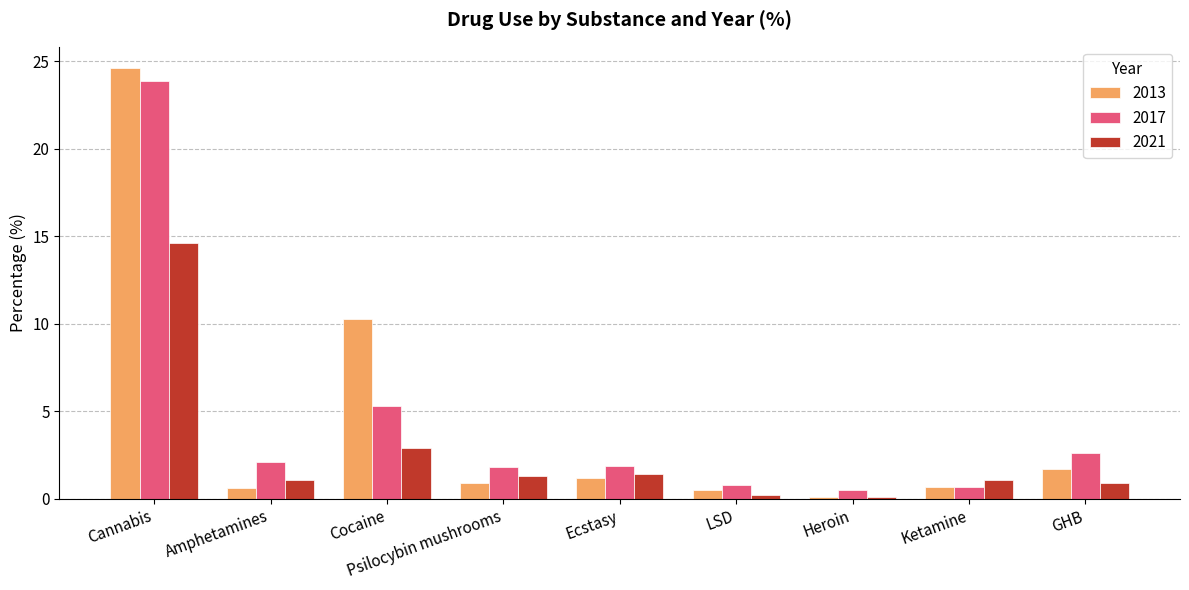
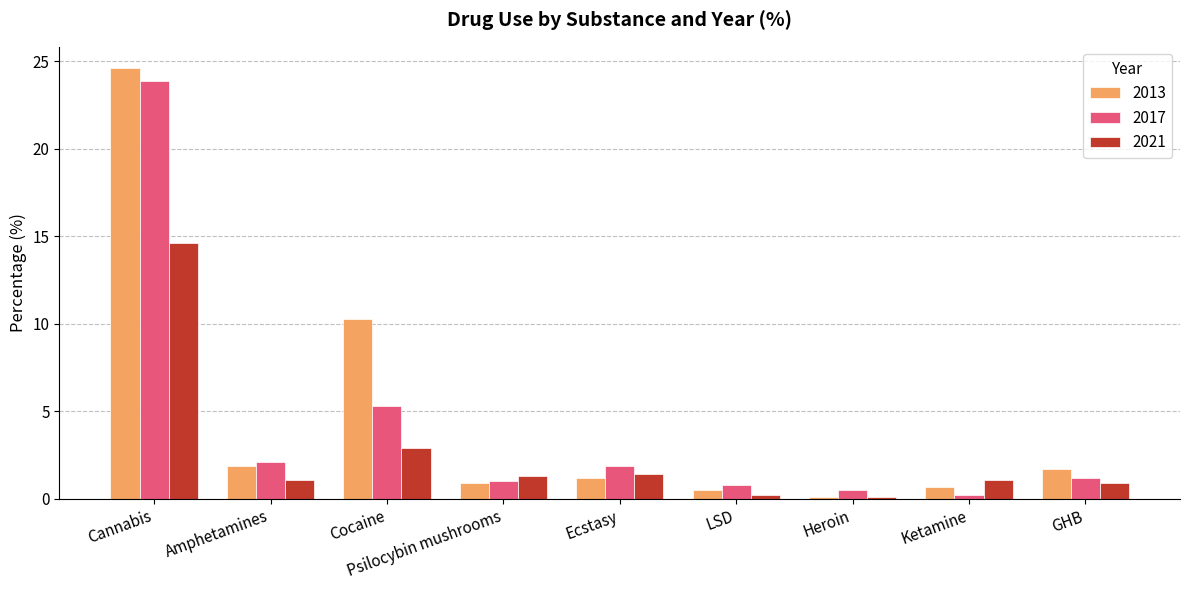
  {
    "2013": {
      "Cannabis": 24.6,
-     "Amphetamines": 0.6,
+     "Amphetamines": 1.9,
      "Cocaine": 10.3,
      "Psilocybin mushrooms": 0.9,
      "Ecstasy": 1.2,
      "LSD": 0.5,
      "Ketamine": 0.7,
      "GHB": 1.7
    },
    "2017": {
      "Cannabis": 23.9,
      "Amphetamines": 2.1,
      "Cocaine": 5.3,
-     "Psilocybin mushrooms": 1.8,
+     "Psilocybin mushrooms": 1.0,
      "Ecstasy": 1.9,
      "LSD": 0.8,
      "Heroin": 0.5,
-     "Ketamine": 0.7,
-     "GHB": 2.6
+     "Ketamine": 0.2,
+     "GHB": 1.2
    },
    "2021": {
      "Cannabis": 14.6,
      "Amphetamines": 1.1,
      "Cocaine": 2.9,
      "Psilocybin mushrooms": 1.3,
      "Ecstasy": 1.4,
      "LSD": 0.2,
      "Ketamine": 1.1,
      "GHB": 0.9
    }
  }
